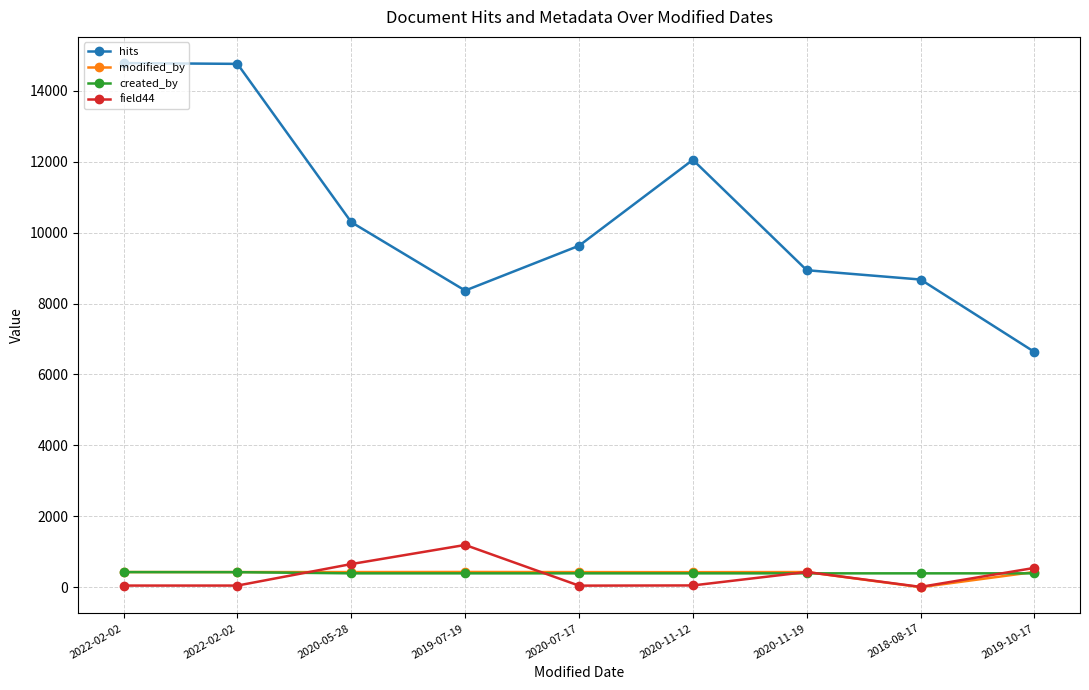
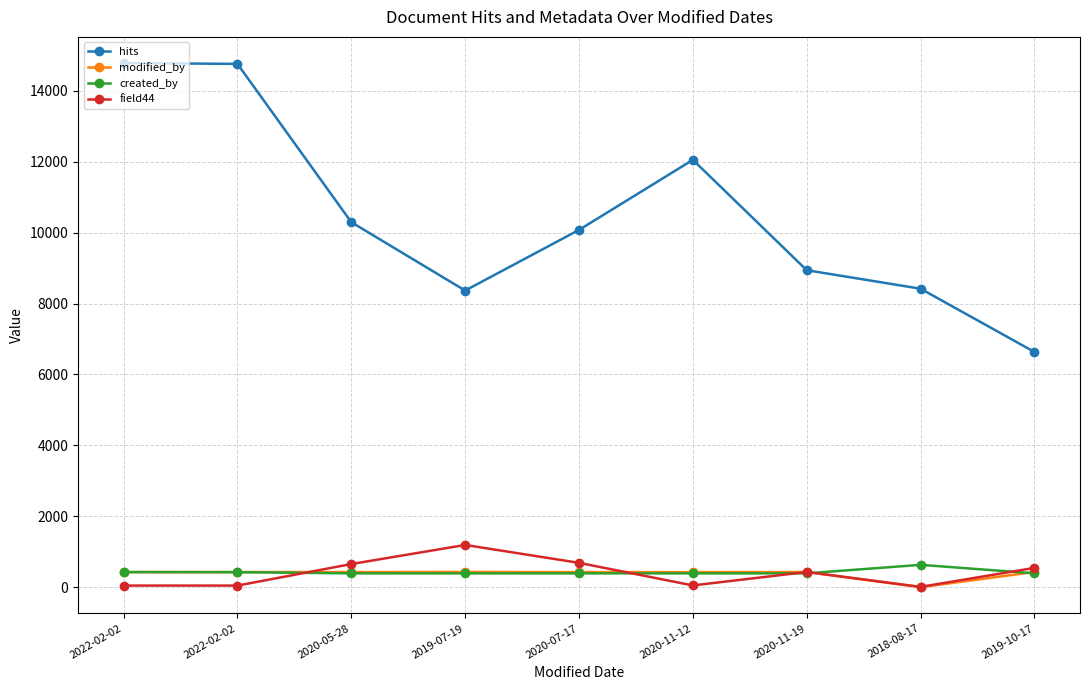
  {
    "hits": {
      "2020-05-28": 10300,
      "2019-07-19": 8400,
-     "2020-07-17": 9600,
+     "2020-07-17": 10100,
      "2020-11-12": 12100,
      "2020-11-19": 8900,
-     "2018-08-17": 8700,
+     "2018-08-17": 8400,
      "2019-10-17": 6600
    },
    "created_by": {
-     "2018-08-17": 400
+     "2018-08-17": 600
    },
    "field44": {
      "2020-05-28": 700,
      "2019-07-19": 1200,
-     "2020-07-17": 0,
+     "2020-07-17": 700,
      "2020-11-12": 0,
      "2019-10-17": 500
    }
  }
